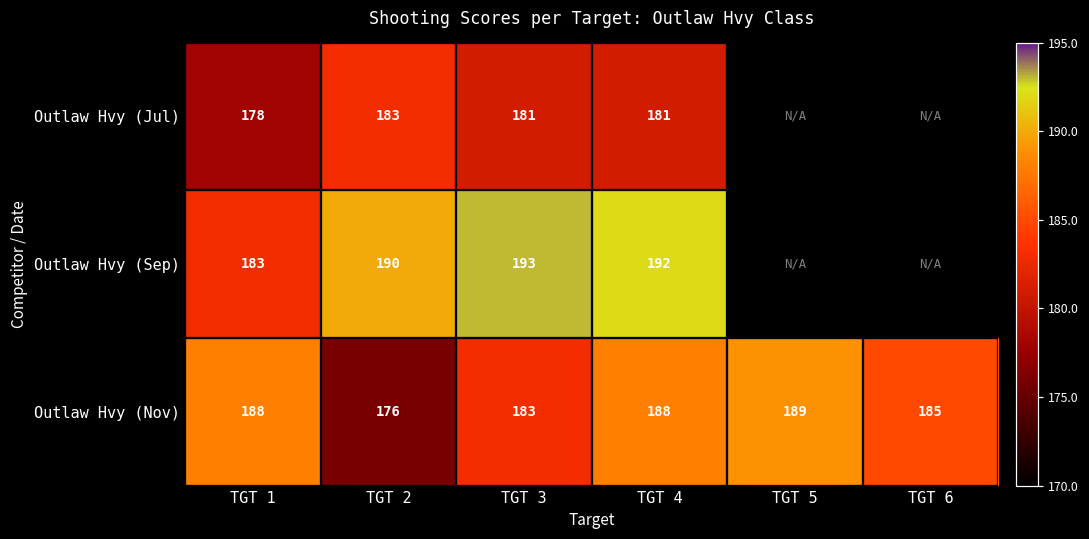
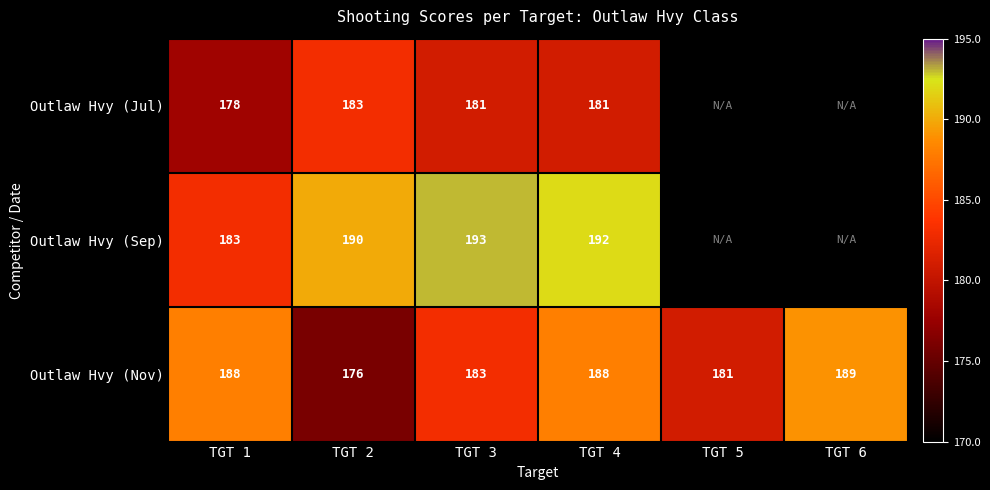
  {
    "Outlaw Hvy (Jul)": {
      "TGT 1": 178,
      "TGT 2": 183,
      "TGT 3": 181,
      "TGT 4": 181
    },
    "Outlaw Hvy (Sep)": {
      "TGT 1": 183,
      "TGT 2": 190,
      "TGT 3": 193,
      "TGT 4": 192
    },
    "Outlaw Hvy (Nov)": {
      "TGT 1": 188,
      "TGT 2": 176,
      "TGT 3": 183,
      "TGT 4": 188,
-     "TGT 5": 189,
-     "TGT 6": 185
+     "TGT 5": 181,
+     "TGT 6": 189
    }
  }
